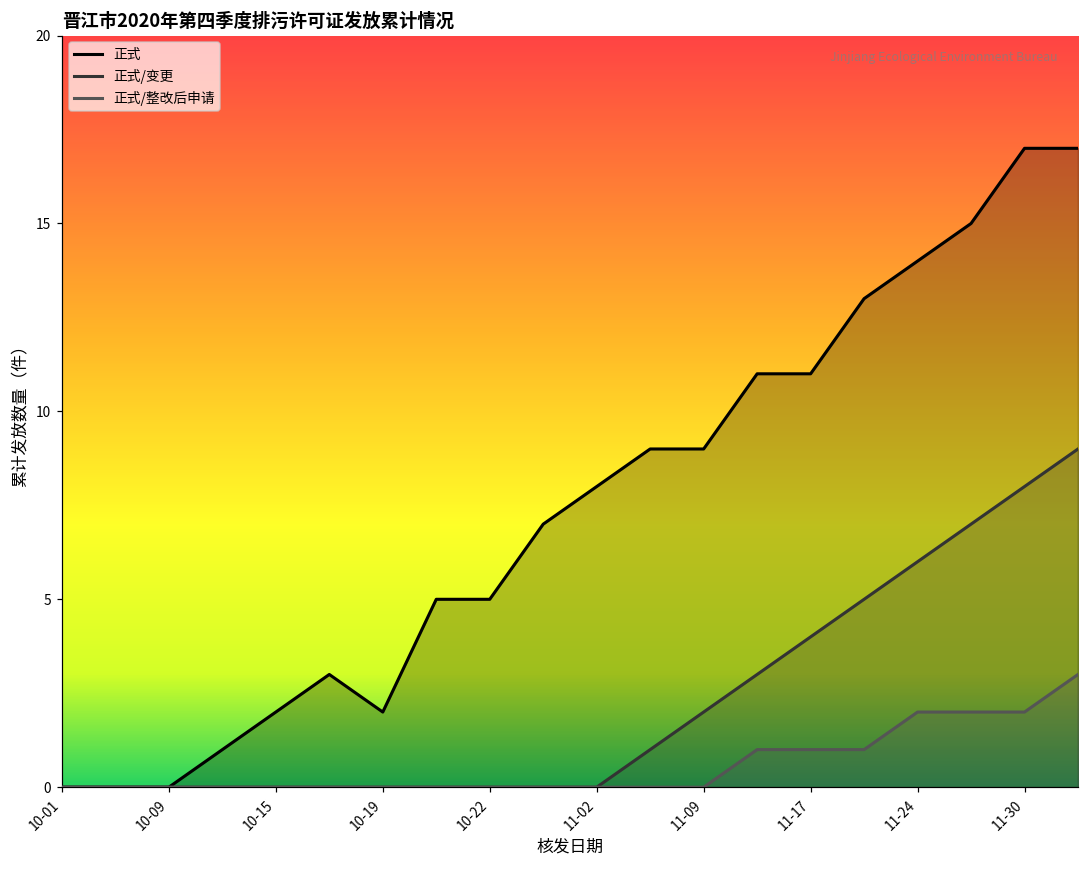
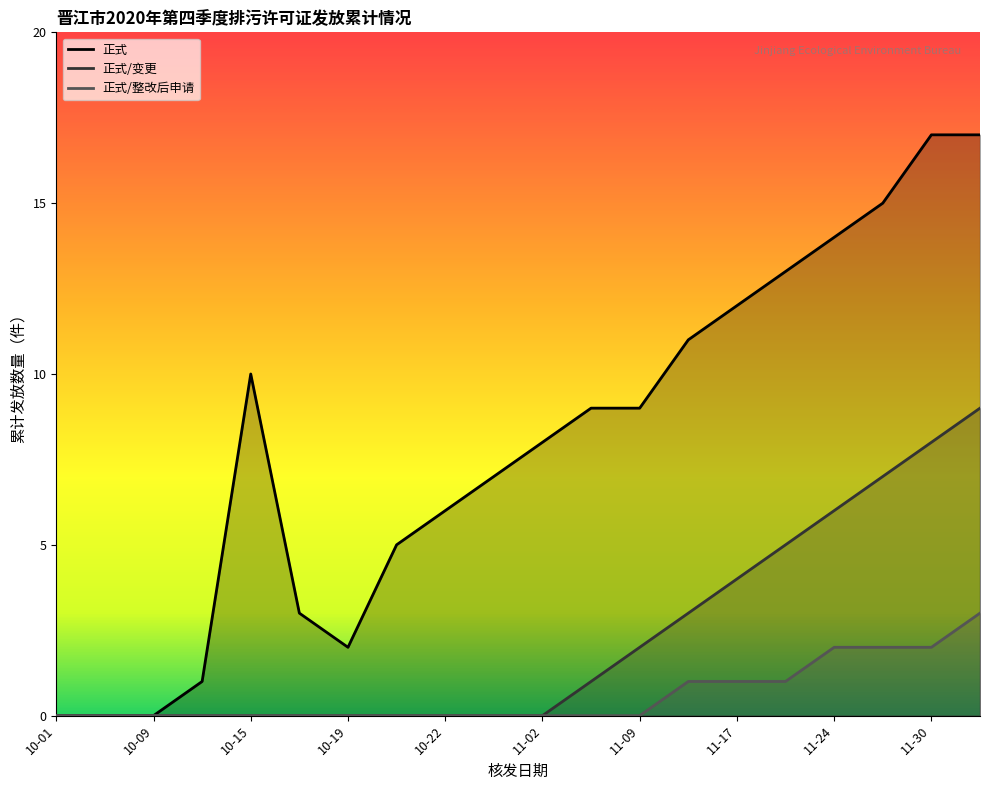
  {
    "正式": {
-     "10-15": 2,
+     "10-15": 10,
      "10-19": 2,
-     "10-22": 5,
+     "10-22": 6,
      "11-02": 8,
      "11-09": 9,
-     "11-17": 11,
+     "11-17": 12,
      "11-24": 14,
      "11-30": 17
    }
  }
